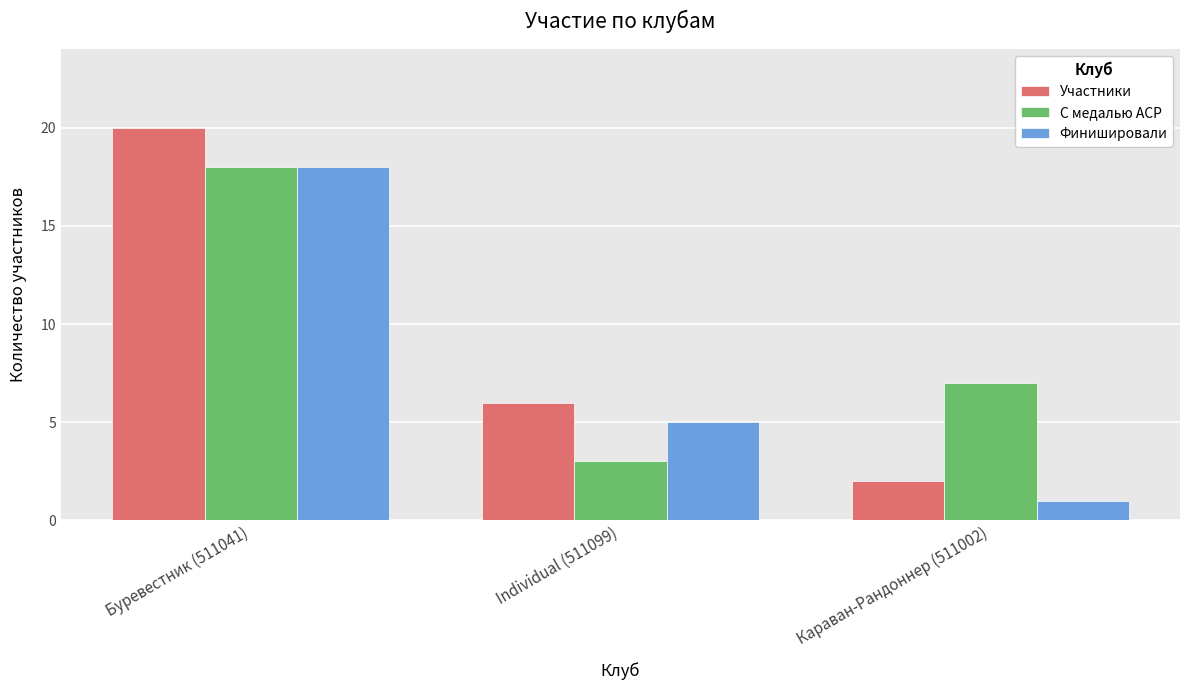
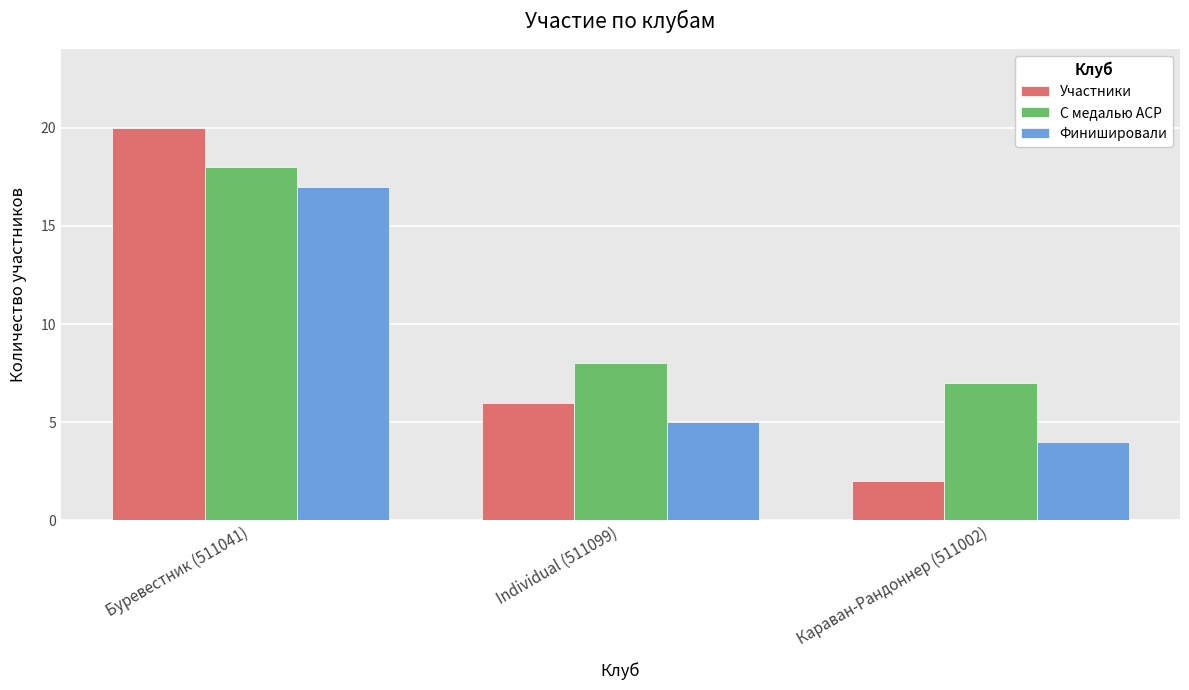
  {
    "Участники": {
      "Буревестник (511041)": 20,
      "Individual (511099)": 6,
      "Караван-Рандоннер (511002)": 2
    },
    "С медалью ACP": {
      "Буревестник (511041)": 18,
-     "Individual (511099)": 3,
+     "Individual (511099)": 8,
      "Караван-Рандоннер (511002)": 7
    },
    "Финишировали": {
-     "Буревестник (511041)": 18,
+     "Буревестник (511041)": 17,
      "Individual (511099)": 5,
-     "Караван-Рандоннер (511002)": 1
+     "Караван-Рандоннер (511002)": 4
    }
  }
